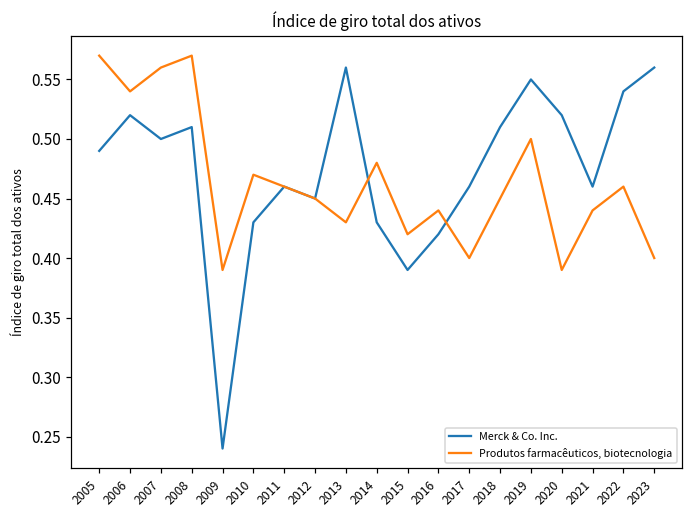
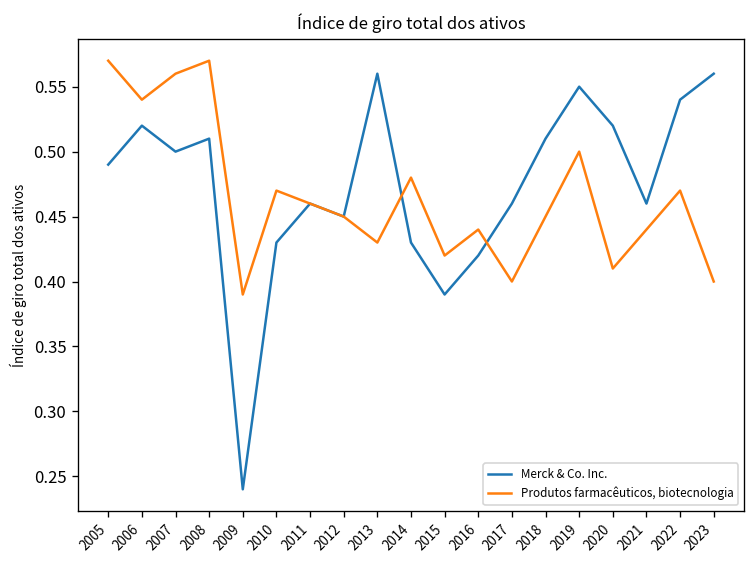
  {
    "Merck & Co. Inc.": {
      "2005": 0.49,
      "2006": 0.52,
      "2007": 0.50,
      "2008": 0.51,
      "2009": 0.24,
      "2010": 0.43,
      "2013": 0.56,
      "2014": 0.43,
      "2015": 0.39,
      "2016": 0.42,
      "2017": 0.46,
      "2018": 0.51,
      "2019": 0.55,
      "2020": 0.52,
      "2021": 0.46,
      "2022": 0.54,
      "2023": 0.56
    },
    "Produtos farmacêuticos, biotecnologia": {
      "2005": 0.57,
      "2006": 0.54,
      "2007": 0.56,
      "2008": 0.57,
      "2009": 0.39,
      "2010": 0.47,
      "2013": 0.43,
      "2014": 0.48,
      "2015": 0.42,
      "2016": 0.44,
      "2017": 0.40,
      "2018": 0.45,
      "2019": 0.50,
-     "2020": 0.39,
+     "2020": 0.41,
      "2021": 0.44,
-     "2022": 0.46,
+     "2022": 0.47,
      "2023": 0.40
    }
  }
